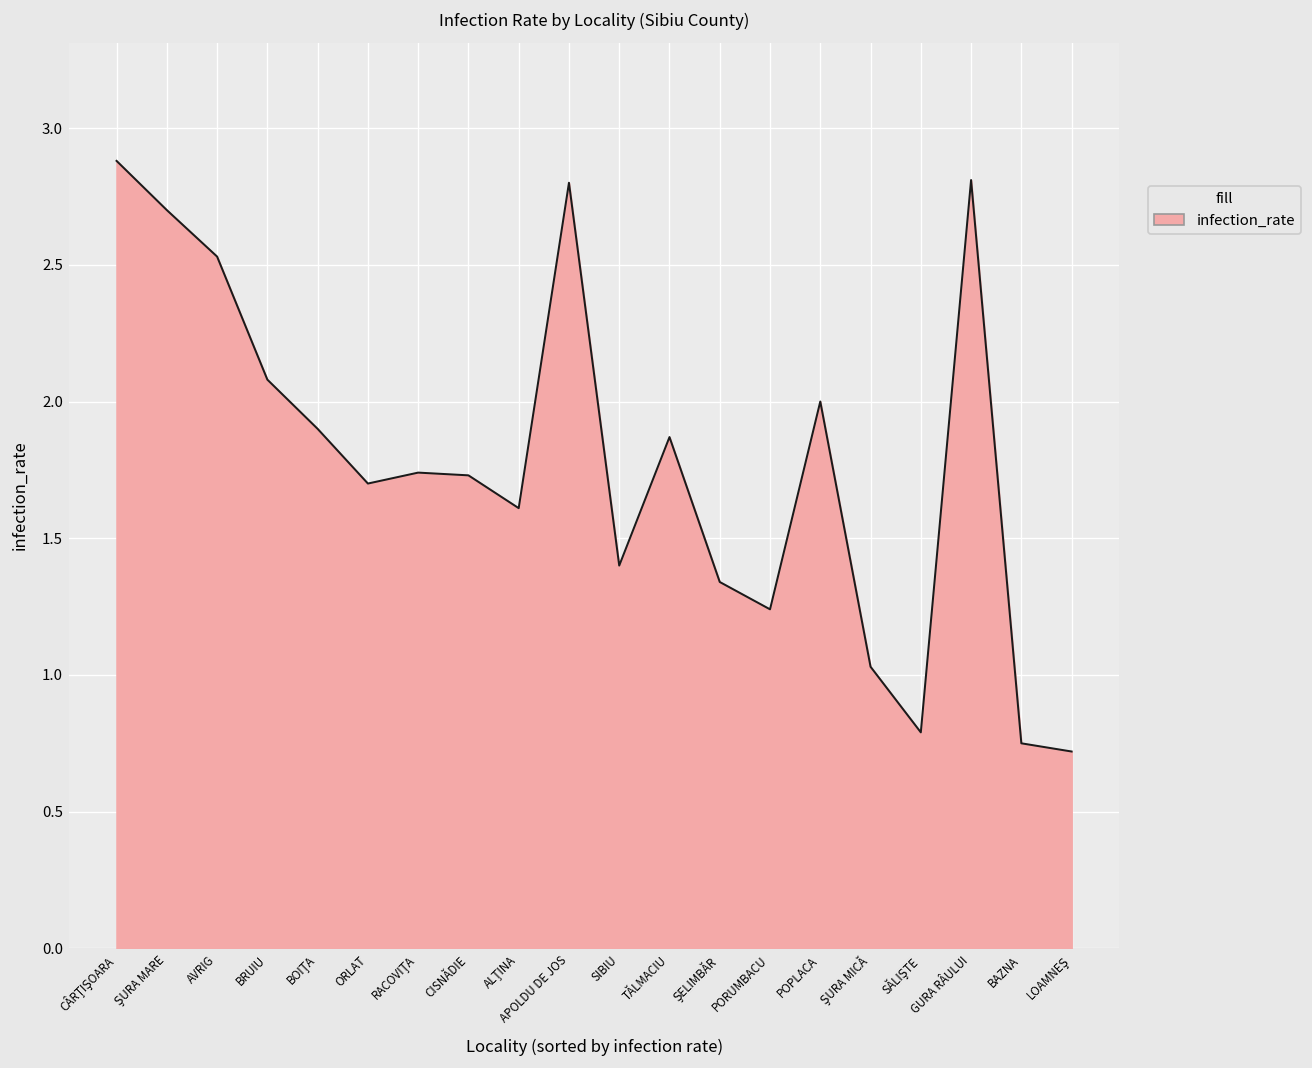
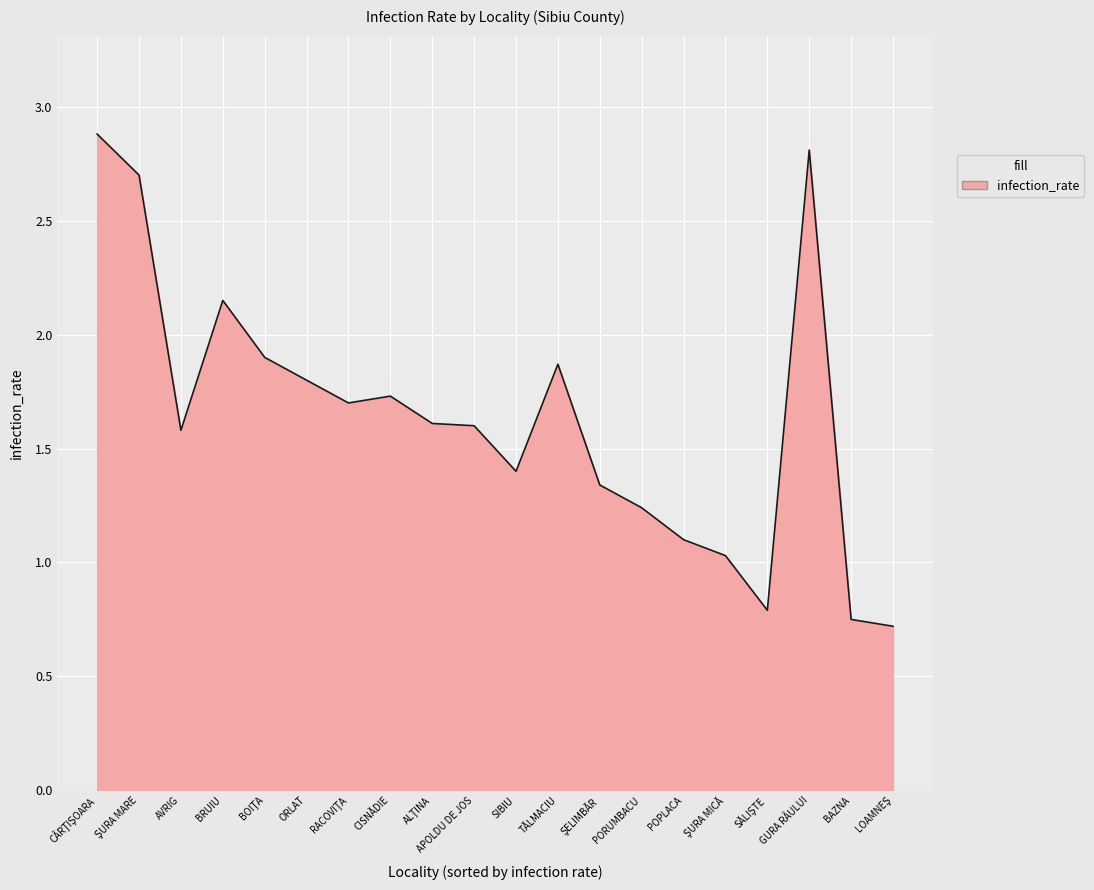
  {
    "CÂRŢIŞOARA": 2.88,
    "ŞURA MARE": 2.70,
-   "AVRIG": 2.53,
-   "BRUIU": 2.08,
+   "AVRIG": 1.58,
+   "BRUIU": 2.15,
    "BOIŢA": 1.90,
-   "ORLAT": 1.7,
-   "RACOVIŢA": 1.74,
+   "ORLAT": 1.8,
+   "RACOVIŢA": 1.70,
    "CISNĂDIE": 1.73,
    "ALŢINA": 1.61,
-   "APOLDU DE JOS": 2.8,
+   "APOLDU DE JOS": 1.6,
    "SIBIU": 1.40,
    "TĂLMACIU": 1.87,
    "ŞELIMBĂR": 1.34,
    "PORUMBACU": 1.24,
-   "POPLACA": 2.0,
+   "POPLACA": 1.1,
    "ŞURA MICĂ": 1.03,
    "SĂLIŞTE": 0.79,
    "GURA RÂULUI": 2.81,
    "BAZNA": 0.75,
    "LOAMNEŞ": 0.72
  }
